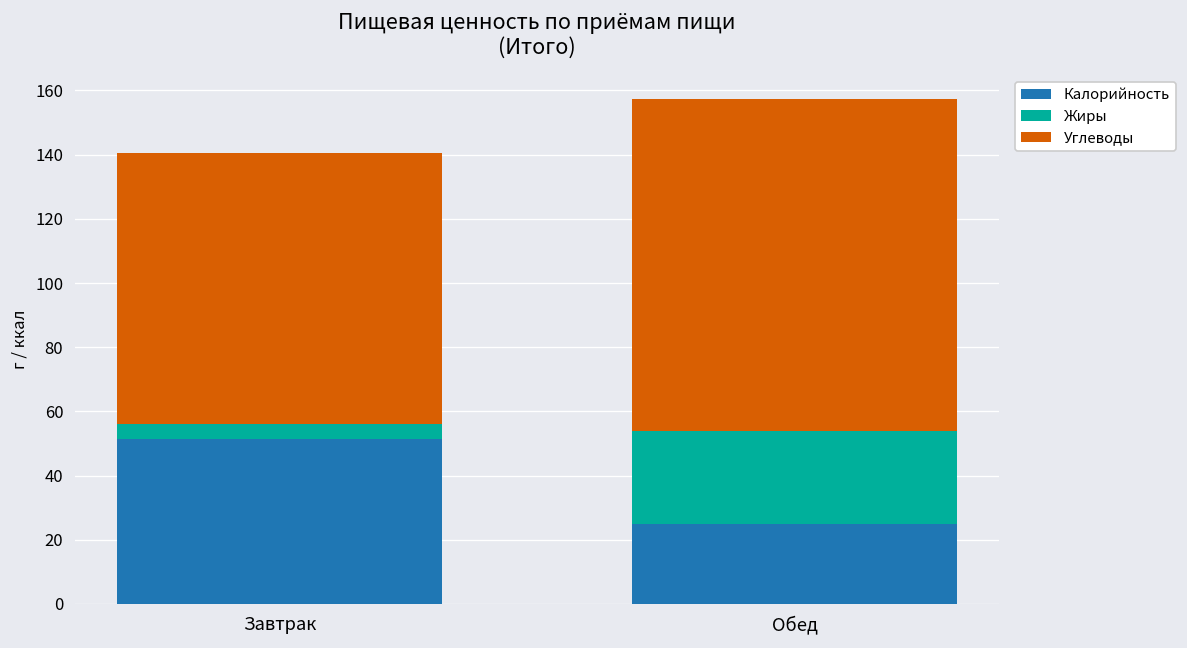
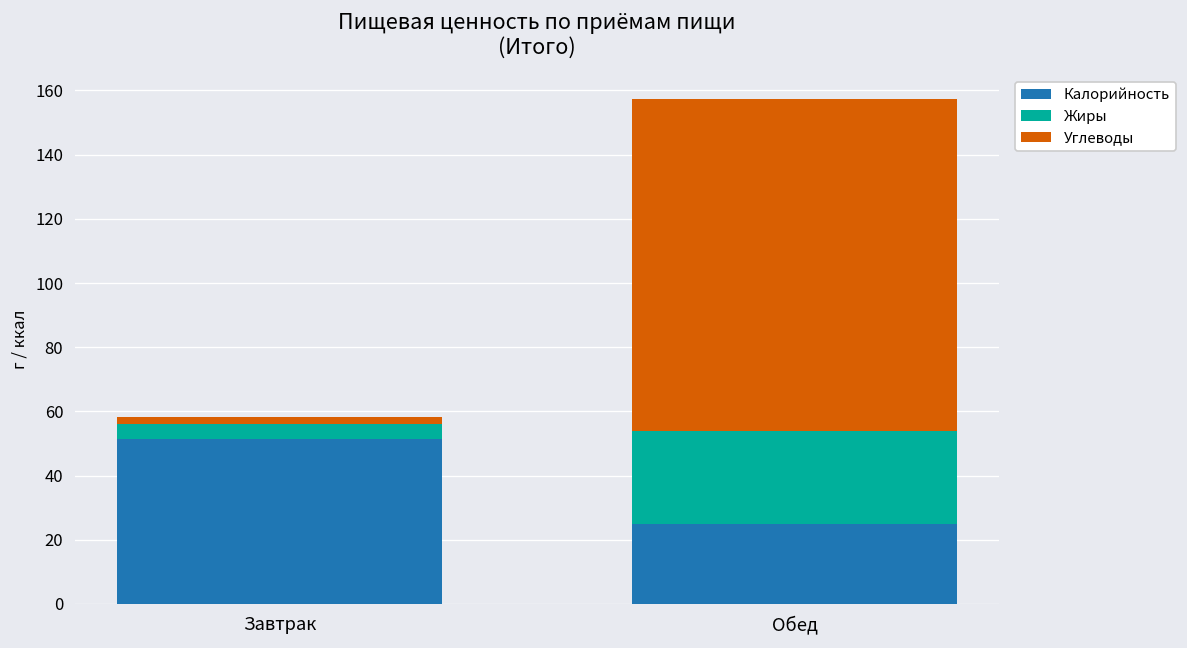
  {
    "Калорийность": {
      "Завтрак": 51,
      "Обед": 25
    },
    "Жиры": {
      "Завтрак": 5,
      "Обед": 29
    },
    "Углеводы": {
-     "Завтрак": 85,
+     "Завтрак": 2,
      "Обед": 103
    }
  }
